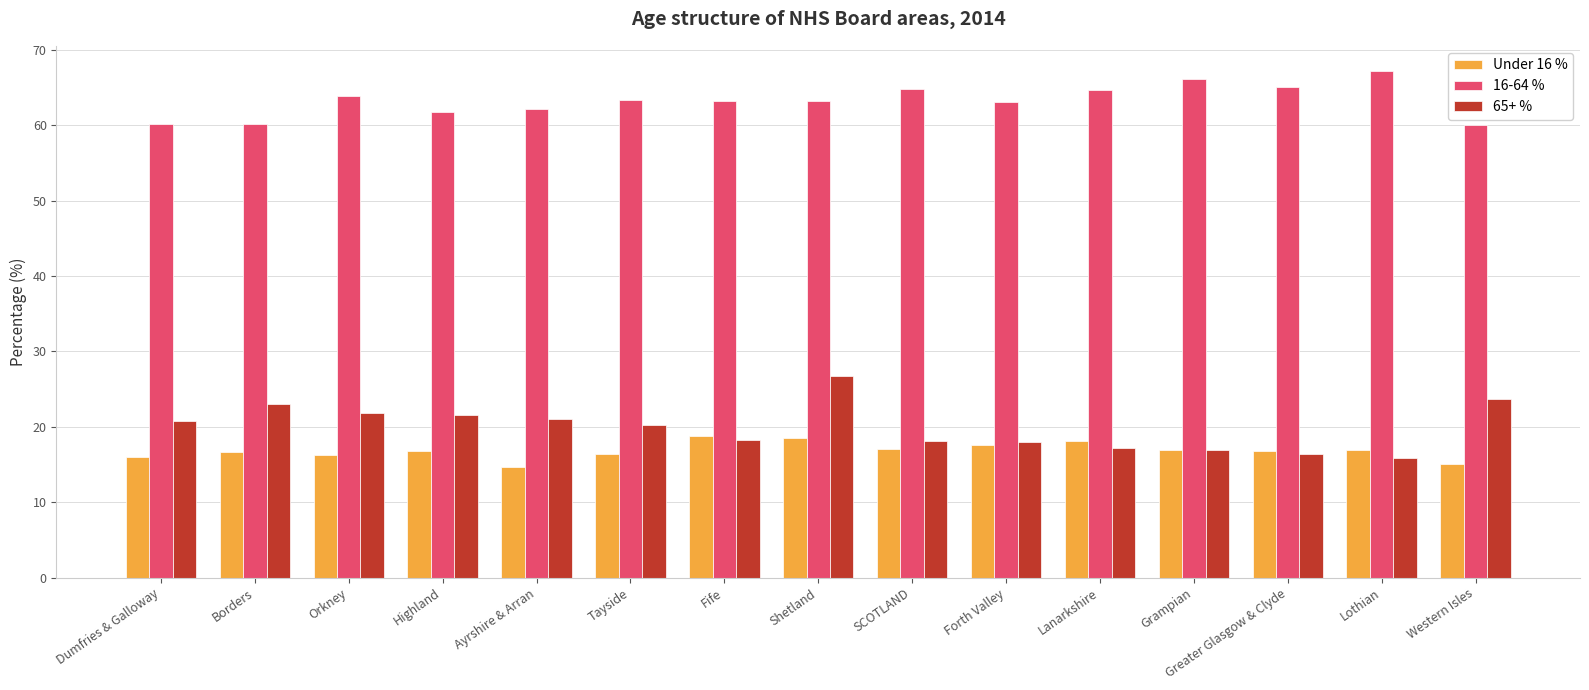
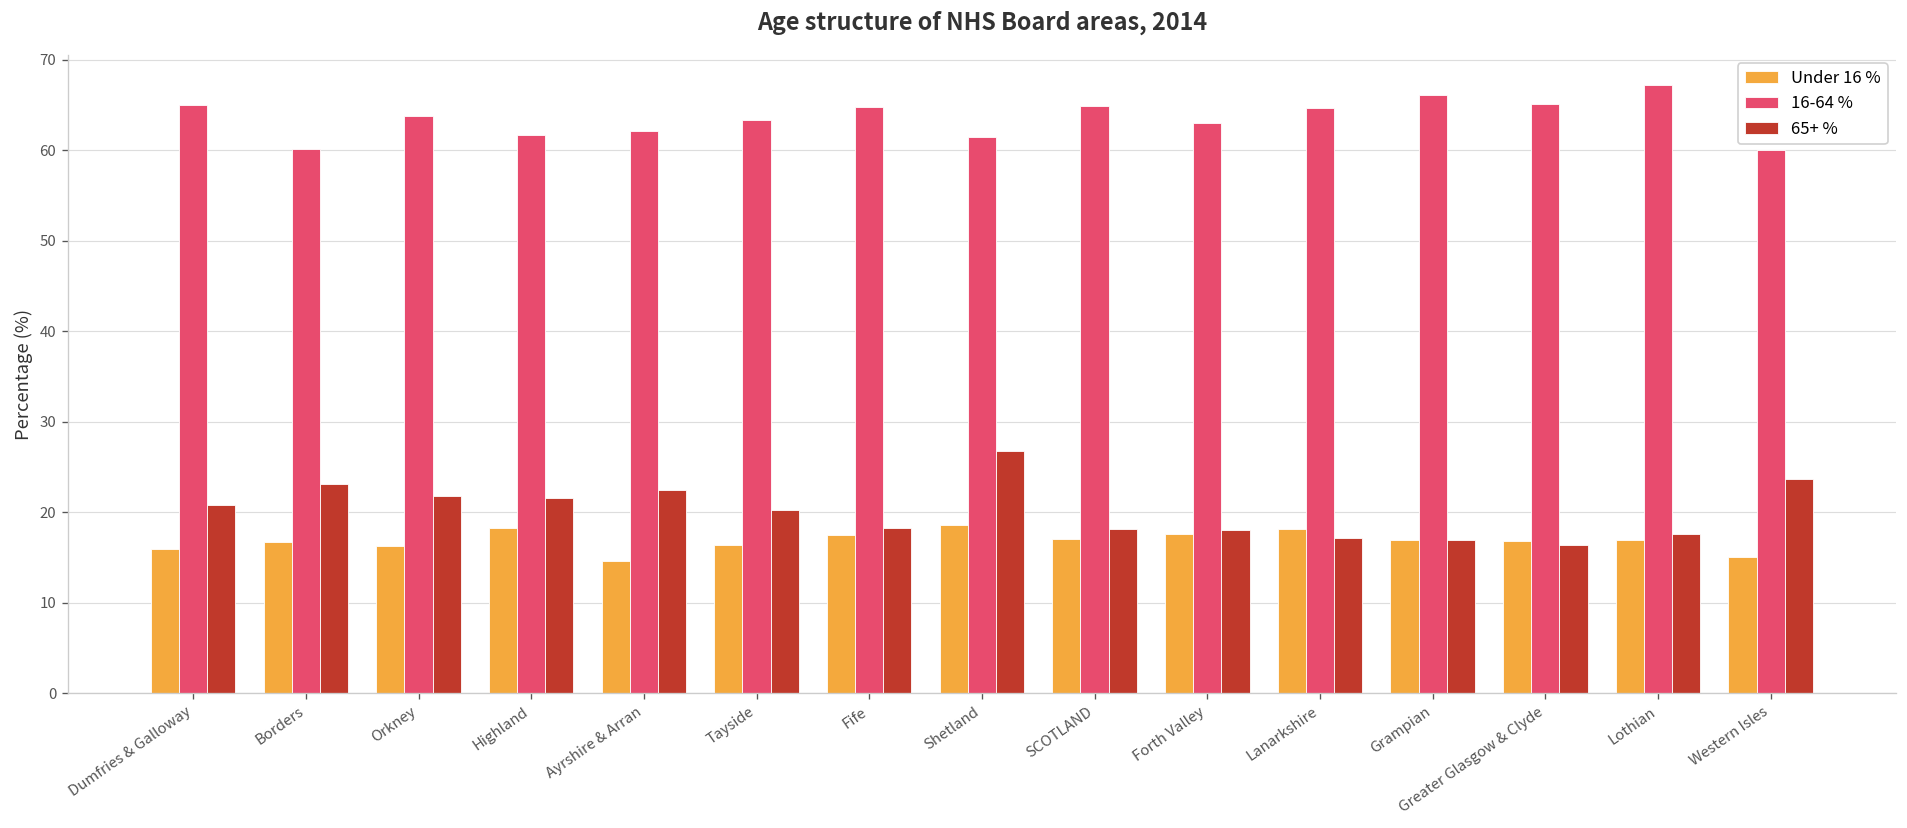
  {
    "Under 16 %": {
      "Dumfries & Galloway": 16,
      "Borders": 17,
      "Orkney": 16,
-     "Highland": 17,
+     "Highland": 18,
      "Ayrshire & Arran": 15,
      "Tayside": 16,
-     "Fife": 19,
+     "Fife": 17,
      "Shetland": 19,
      "SCOTLAND": 17,
      "Forth Valley": 18,
      "Lanarkshire": 18,
      "Grampian": 17,
      "Greater Glasgow & Clyde": 17,
      "Lothian": 17,
      "Western Isles": 15
    },
    "16-64 %": {
-     "Dumfries & Galloway": 60,
+     "Dumfries & Galloway": 65,
      "Borders": 60,
      "Orkney": 64,
      "Highland": 62,
      "Ayrshire & Arran": 62,
      "Tayside": 63,
-     "Fife": 63,
-     "Shetland": 63,
+     "Fife": 65,
+     "Shetland": 62,
      "SCOTLAND": 65,
      "Forth Valley": 63,
      "Lanarkshire": 65,
      "Grampian": 66,
      "Greater Glasgow & Clyde": 65,
      "Lothian": 67,
      "Western Isles": 60
    },
    "65+ %": {
      "Dumfries & Galloway": 21,
      "Borders": 23,
      "Orkney": 22,
      "Highland": 22,
-     "Ayrshire & Arran": 21,
+     "Ayrshire & Arran": 23,
      "Tayside": 20,
      "Fife": 18,
      "Shetland": 27,
      "SCOTLAND": 18,
      "Forth Valley": 18,
      "Lanarkshire": 17,
      "Grampian": 17,
      "Greater Glasgow & Clyde": 16,
-     "Lothian": 16,
+     "Lothian": 18,
      "Western Isles": 24
    }
  }
